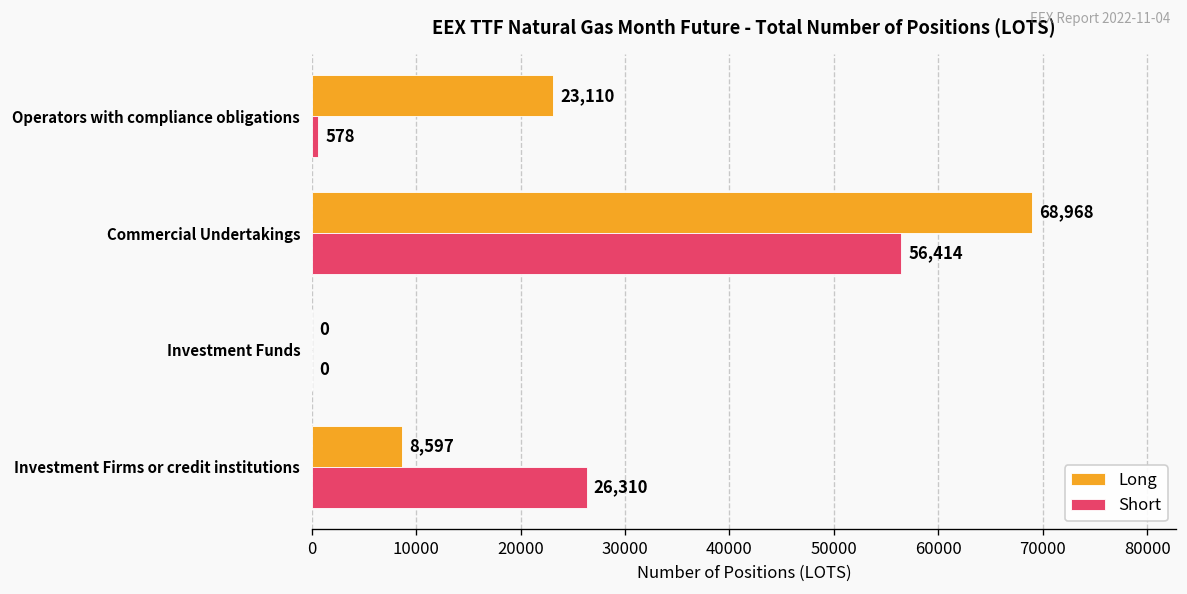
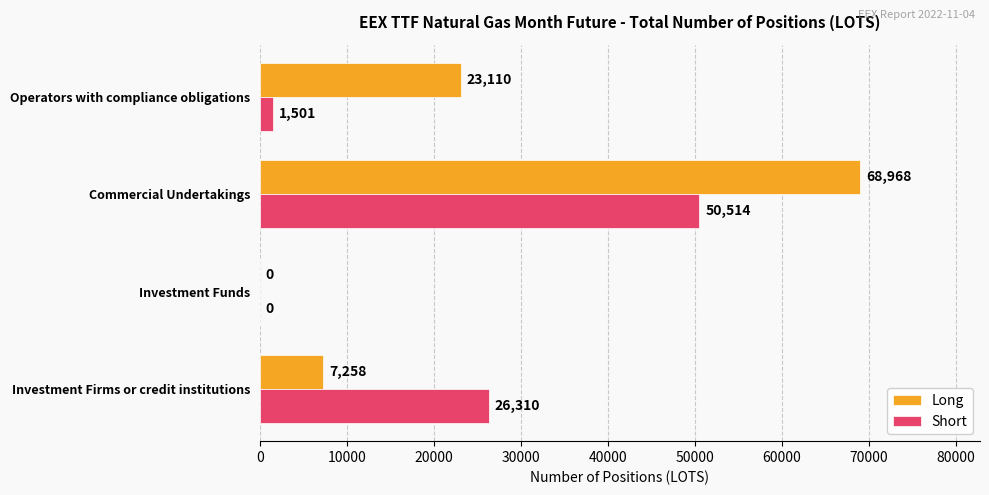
  {
    "Long": {
      "Operators with compliance obligations": "23,110",
      "Commercial Undertakings": "68,968",
      "Investment Funds": "0",
-     "Investment Firms or credit institutions": "8,597"
+     "Investment Firms or credit institutions": "7,258"
    },
    "Short": {
-     "Operators with compliance obligations": "578",
-     "Commercial Undertakings": "56,414",
+     "Operators with compliance obligations": "1,501",
+     "Commercial Undertakings": "50,514",
      "Investment Funds": "0",
      "Investment Firms or credit institutions": "26,310"
    }
  }
